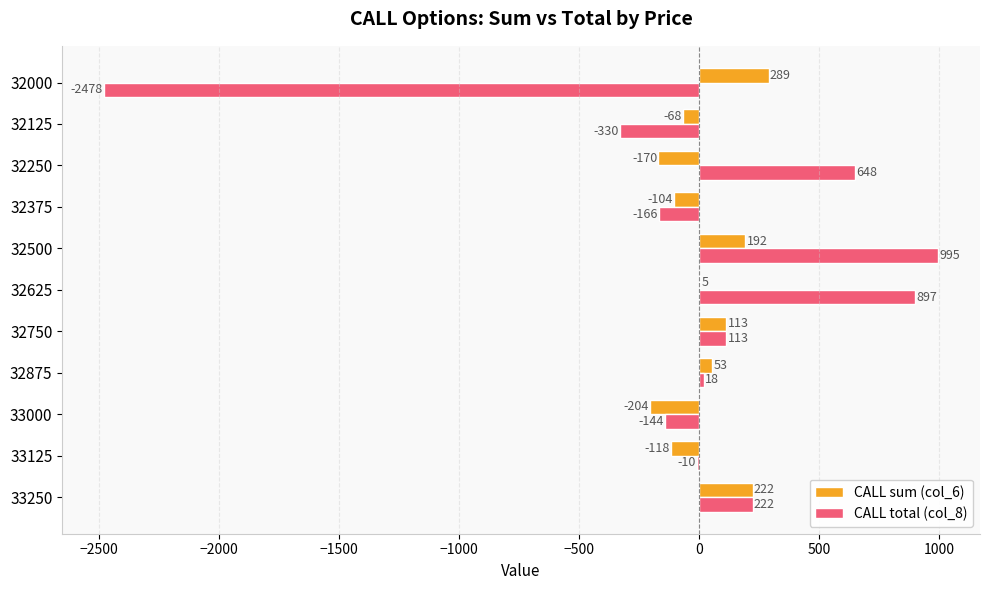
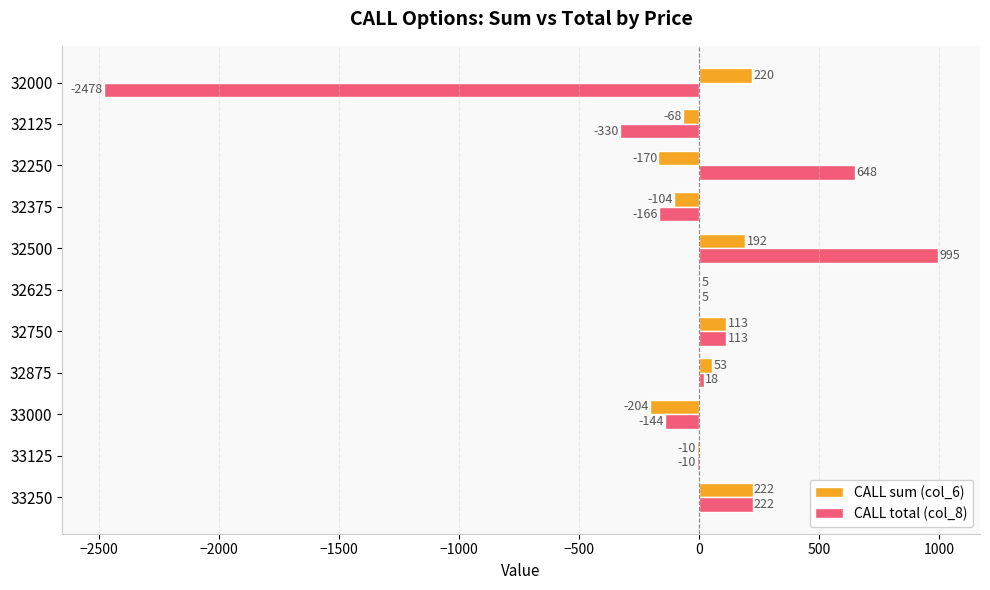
  {
    "CALL sum (col_6)": {
-     "32000": 289,
+     "32000": 220,
      "32125": -68,
      "32250": -170,
      "32375": -104,
      "32500": 192,
      "32625": 5,
      "32750": 113,
      "32875": 53,
      "33000": -204,
-     "33125": -118,
+     "33125": -10,
      "33250": 222
    },
    "CALL total (col_8)": {
      "32000": -2478,
      "32125": -330,
      "32250": 648,
      "32375": -166,
      "32500": 995,
-     "32625": 897,
+     "32625": 5,
      "32750": 113,
      "32875": 18,
      "33000": -144,
      "33125": -10,
      "33250": 222
    }
  }
